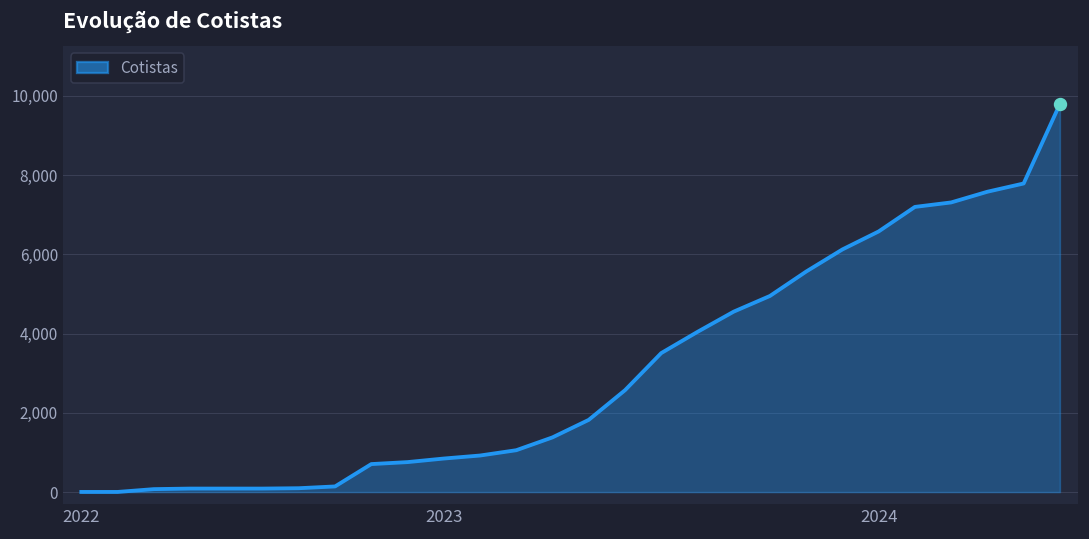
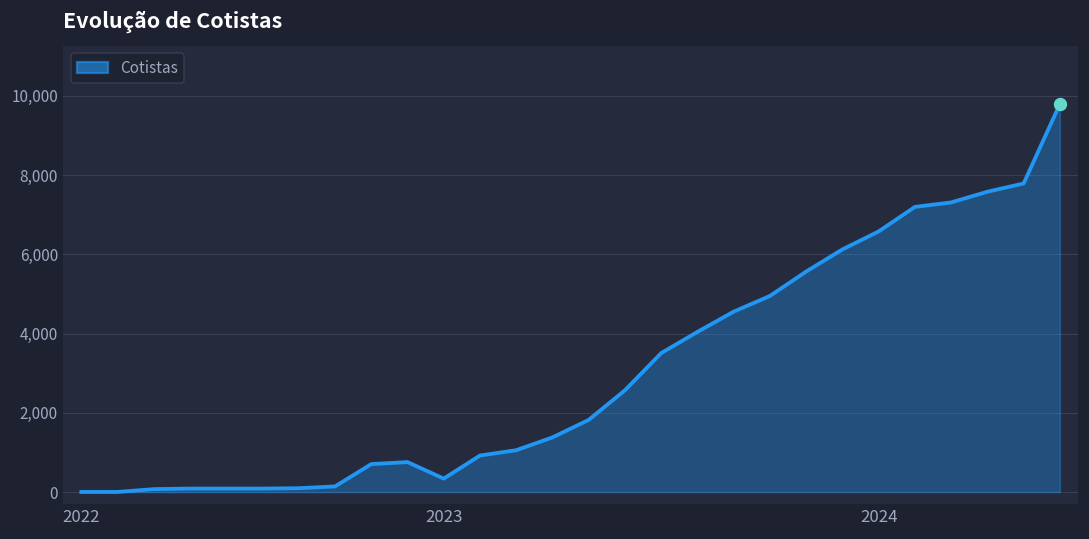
  {
    "Cotistas": {
      "2022": "0",
-     "2023": "800",
+     "2023": "300",
      "2024": "6,600"
    }
  }
